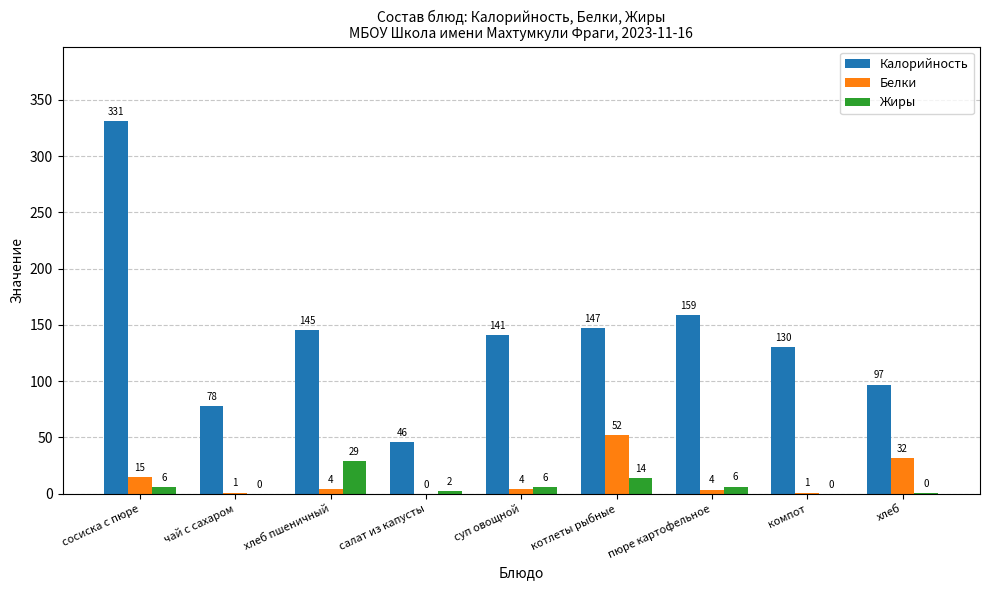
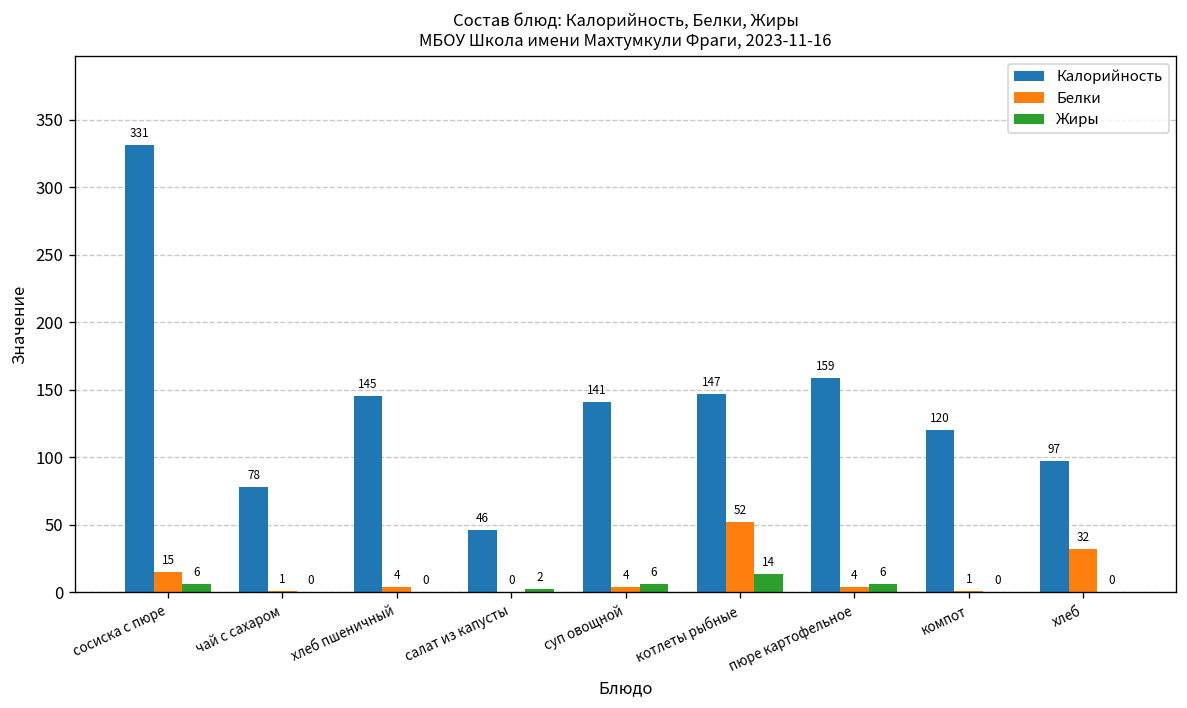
  {
    "Калорийность": {
      "сосиска с пюре": 331,
      "чай с сахаром": 78,
      "хлеб пшеничный": 145,
      "салат из капусты": 46,
      "суп овощной": 141,
      "котлеты рыбные": 147,
      "пюре картофельное": 159,
-     "компот": 130,
+     "компот": 120,
      "хлеб": 97
    },
    "Белки": {
      "сосиска с пюре": 15,
      "чай с сахаром": 1,
      "хлеб пшеничный": 4,
      "салат из капусты": 0,
      "суп овощной": 4,
      "котлеты рыбные": 52,
      "пюре картофельное": 4,
      "компот": 1,
      "хлеб": 32
    },
    "Жиры": {
      "сосиска с пюре": 6,
      "чай с сахаром": 0,
-     "хлеб пшеничный": 29,
+     "хлеб пшеничный": 0,
      "салат из капусты": 2,
      "суп овощной": 6,
      "котлеты рыбные": 14,
      "пюре картофельное": 6,
      "компот": 0,
      "хлеб": 0
    }
  }
